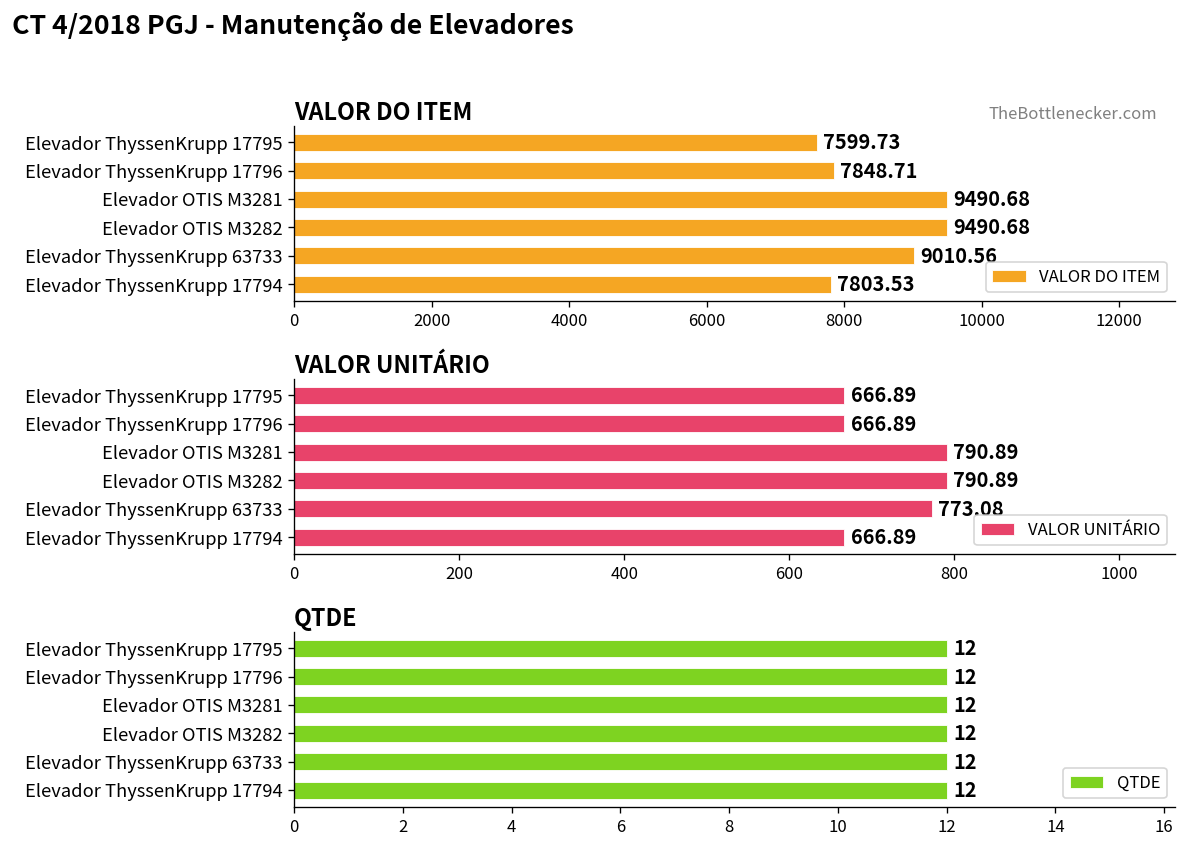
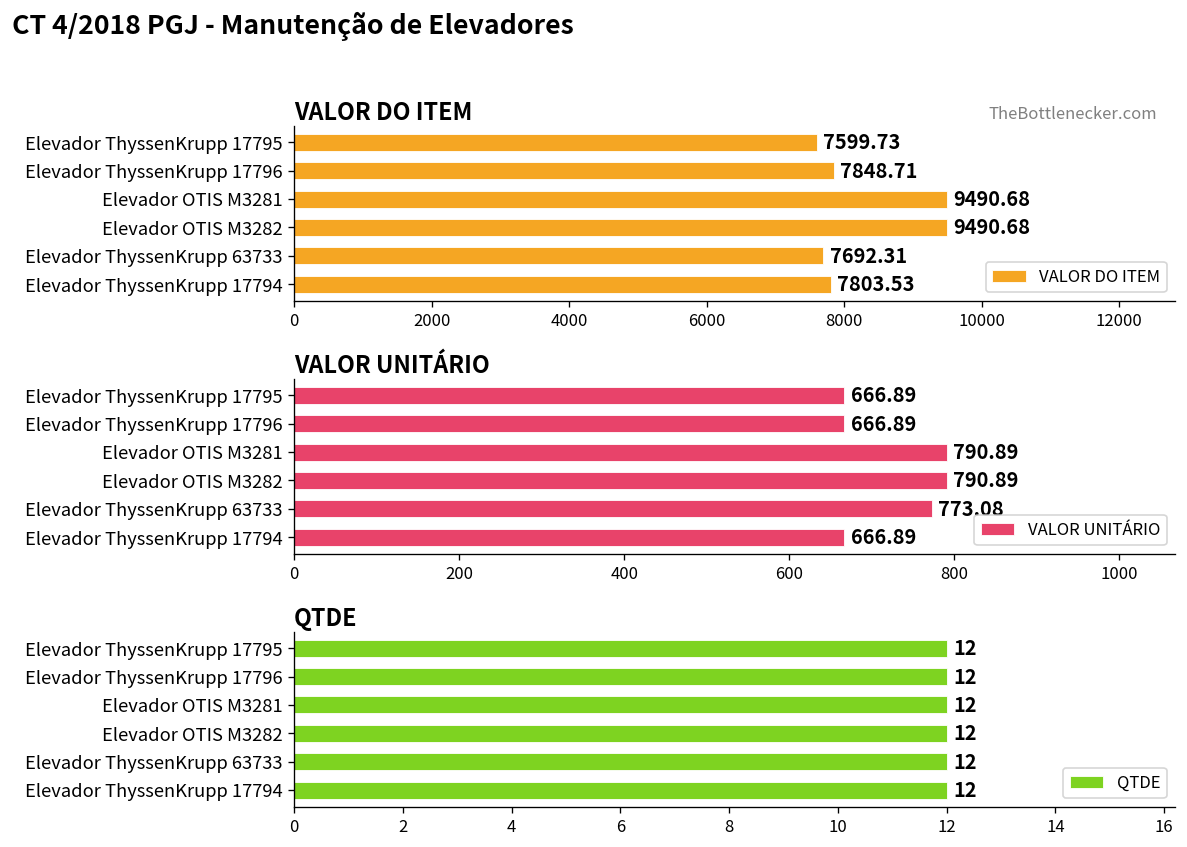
  {
    "VALOR DO ITEM": {
      "Elevador ThyssenKrupp 17795": 7599.73,
      "Elevador ThyssenKrupp 17796": 7848.71,
      "Elevador OTIS M3281": 9490.68,
      "Elevador OTIS M3282": 9490.68,
-     "Elevador ThyssenKrupp 63733": 9010.56,
+     "Elevador ThyssenKrupp 63733": 7692.31,
      "Elevador ThyssenKrupp 17794": 7803.53
    },
    "VALOR UNITÁRIO": {
      "Elevador ThyssenKrupp 17795": 666.89,
      "Elevador ThyssenKrupp 17796": 666.89,
      "Elevador OTIS M3281": 790.89,
      "Elevador OTIS M3282": 790.89,
      "Elevador ThyssenKrupp 17794": 666.89
    },
    "QTDE": {
      "Elevador ThyssenKrupp 17795": 12,
      "Elevador ThyssenKrupp 17796": 12,
      "Elevador OTIS M3281": 12,
      "Elevador OTIS M3282": 12,
      "Elevador ThyssenKrupp 63733": 12,
      "Elevador ThyssenKrupp 17794": 12
    }
  }
